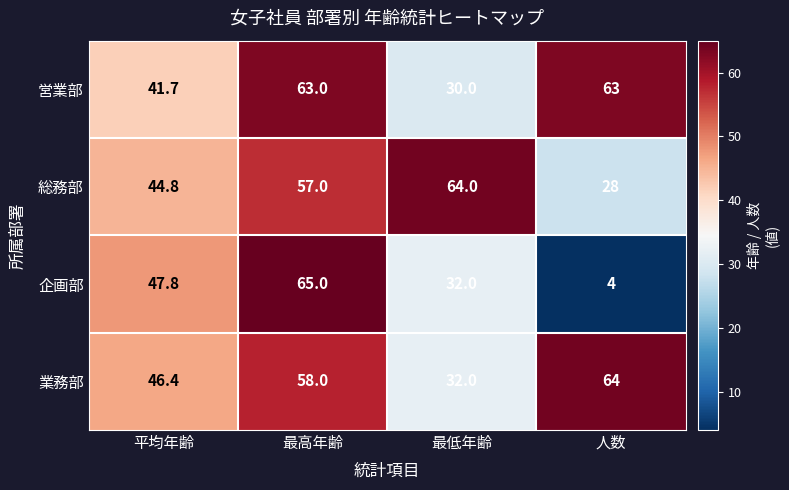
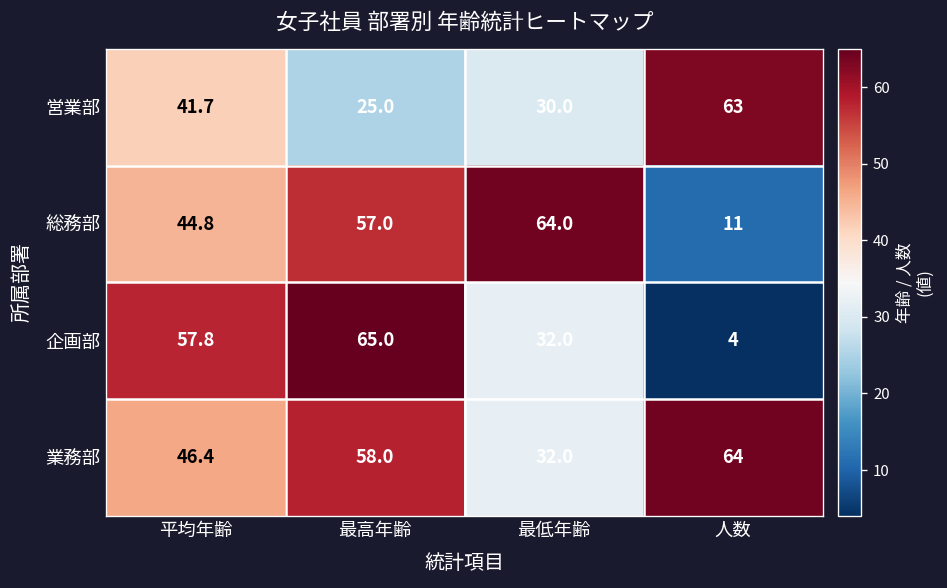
  {
    "営業部": {
      "平均年齢": 41.7,
-     "最高年齢": 63.0,
+     "最高年齢": 25.0,
      "人数": 63
    },
    "総務部": {
      "平均年齢": 44.8,
      "最高年齢": 57.0,
      "最低年齢": 64.0,
-     "人数": 28
+     "人数": 11
    },
    "企画部": {
-     "平均年齢": 47.8,
+     "平均年齢": 57.8,
      "最高年齢": 65.0,
      "人数": 4
    },
    "業務部": {
      "平均年齢": 46.4,
      "最高年齢": 58.0,
      "人数": 64
    }
  }
